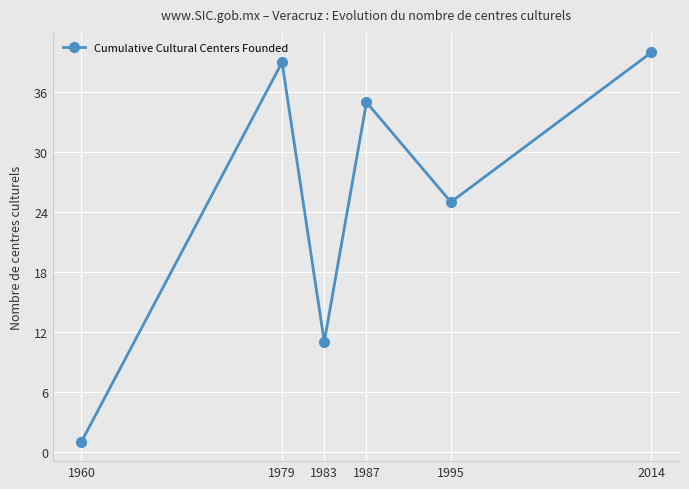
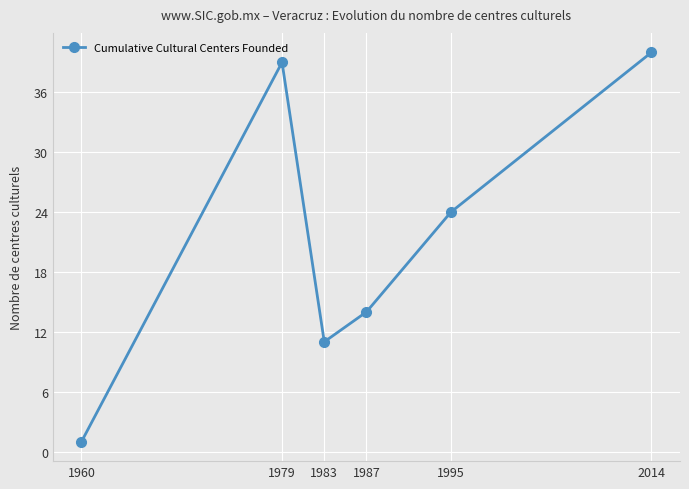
  {
    "1960": 1,
    "1979": 39,
    "1983": 11,
-   "1987": 35,
-   "1995": 25,
+   "1987": 14,
+   "1995": 24,
    "2014": 40
  }
